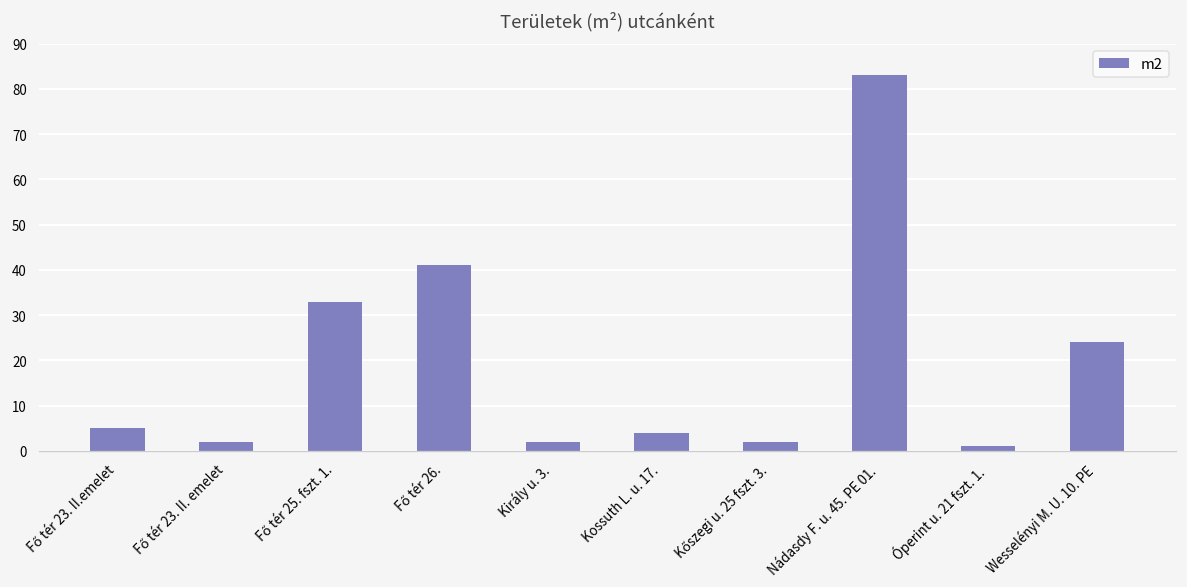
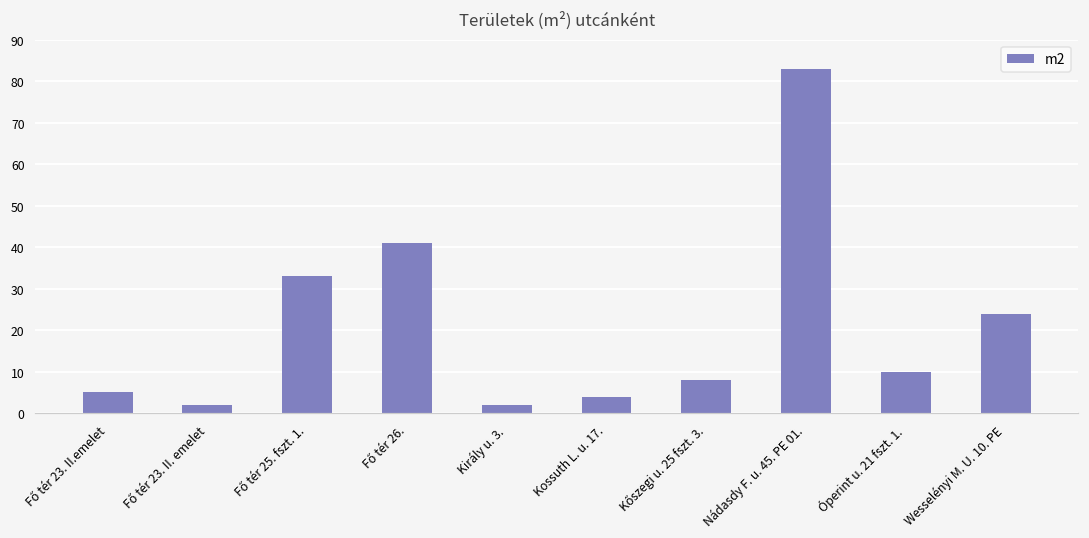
  {
    "Fő tér 23. II.emelet": 5,
    "Fő tér 23. II. emelet": 2,
    "Fő tér 25. fszt. 1.": 33,
    "Fő tér 26.": 41,
    "Király u. 3.": 2,
    "Kossuth L. u. 17.": 4,
-   "Kőszegi u. 25 fszt. 3.": 2,
+   "Kőszegi u. 25 fszt. 3.": 8,
    "Nádasdy F. u. 45. PE 01.": 83,
-   "Óperint u. 21 fszt. 1.": 1,
+   "Óperint u. 21 fszt. 1.": 10,
    "Wesselényi M. U. 10. PE": 24
  }
